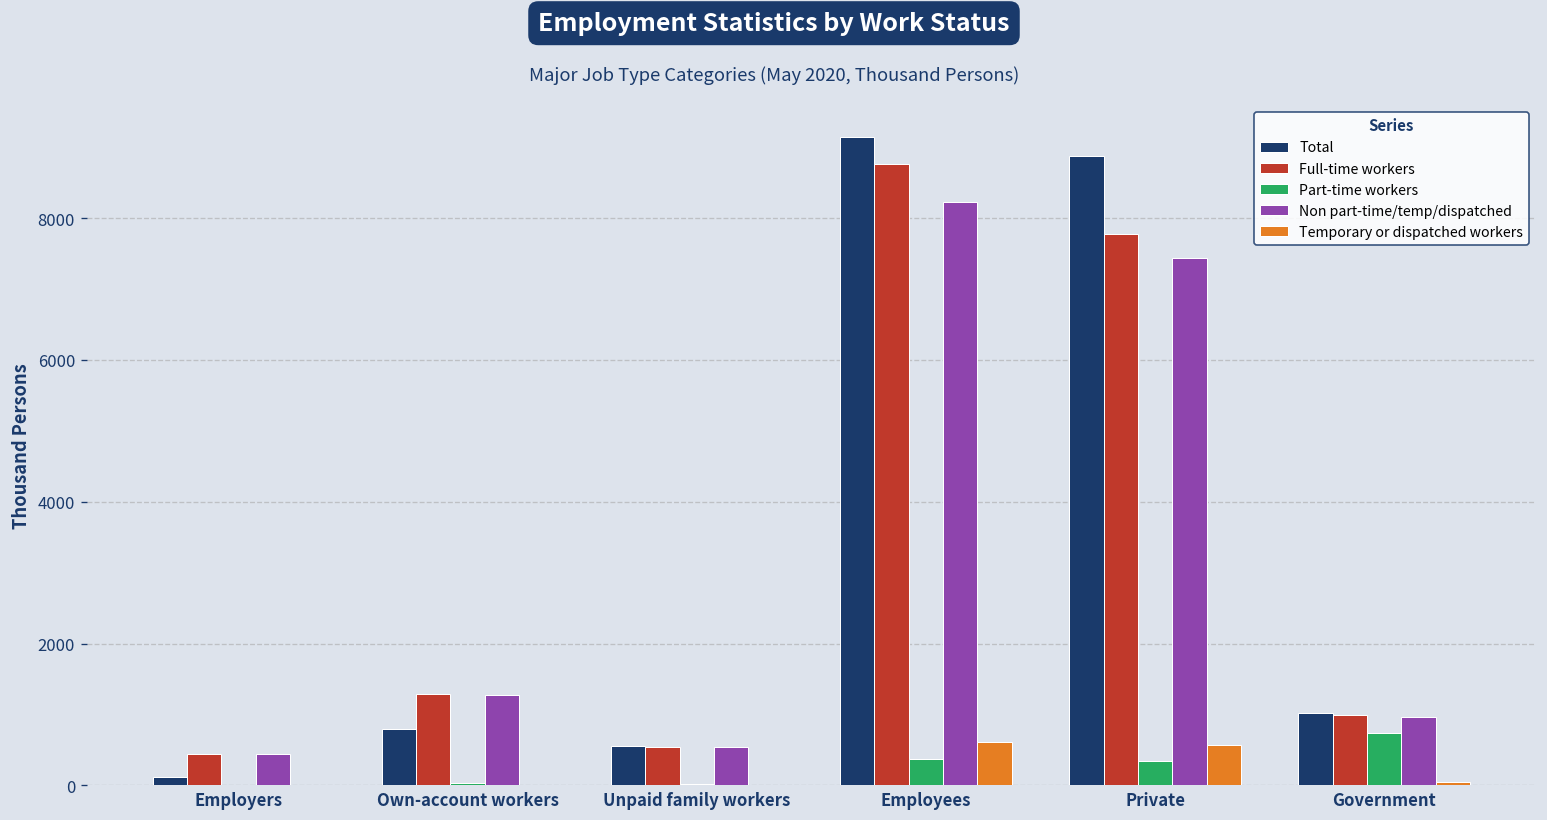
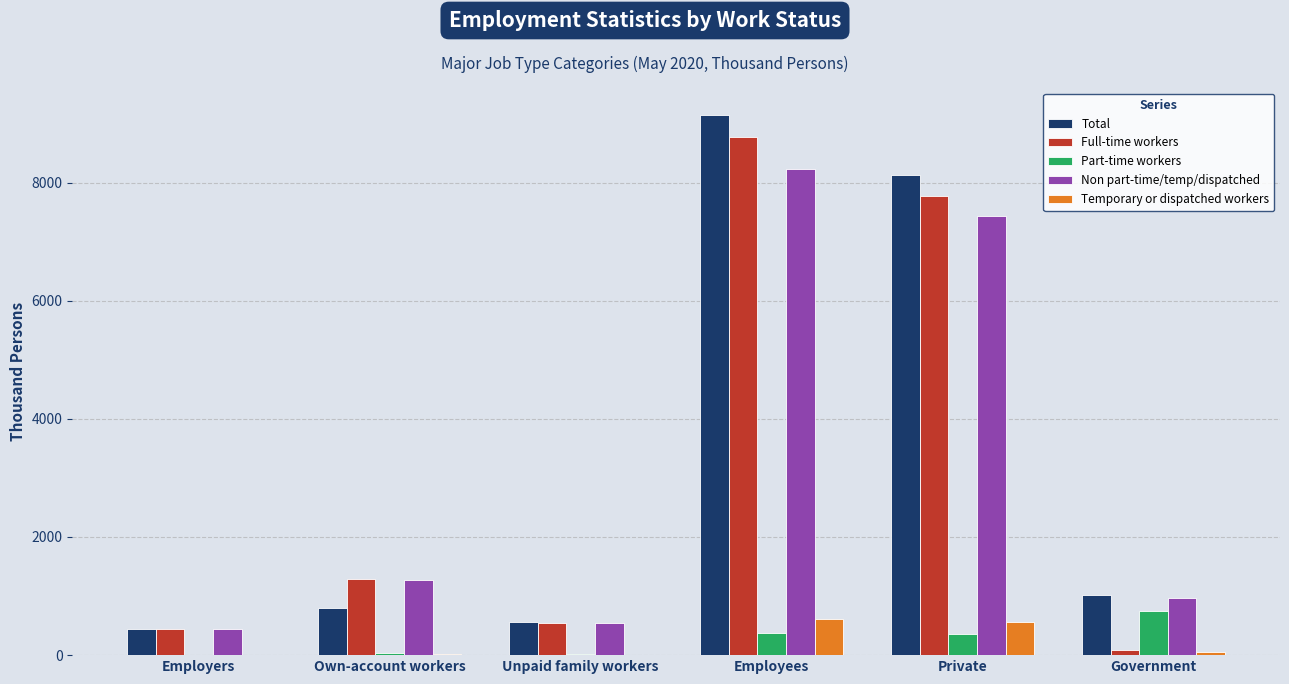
  {
    "Total": {
-     "Employers": 100,
+     "Employers": 400,
      "Own-account workers": 800,
      "Unpaid family workers": 600,
      "Employees": 9100,
-     "Private": 8900,
+     "Private": 8100,
      "Government": 1000
    },
    "Full-time workers": {
      "Employers": 400,
      "Own-account workers": 1300,
      "Unpaid family workers": 500,
      "Employees": 8800,
      "Private": 7800,
-     "Government": 1000
+     "Government": 100
    },
    "Part-time workers": {
      "Employees": 400,
      "Private": 400,
      "Government": 700
    },
    "Non part-time/temp/dispatched": {
      "Employers": 400,
      "Own-account workers": 1300,
      "Unpaid family workers": 500,
      "Employees": 8200,
      "Private": 7400,
      "Government": 1000
    },
    "Temporary or dispatched workers": {
      "Employees": 600,
      "Private": 600,
      "Government": 100
    }
  }
